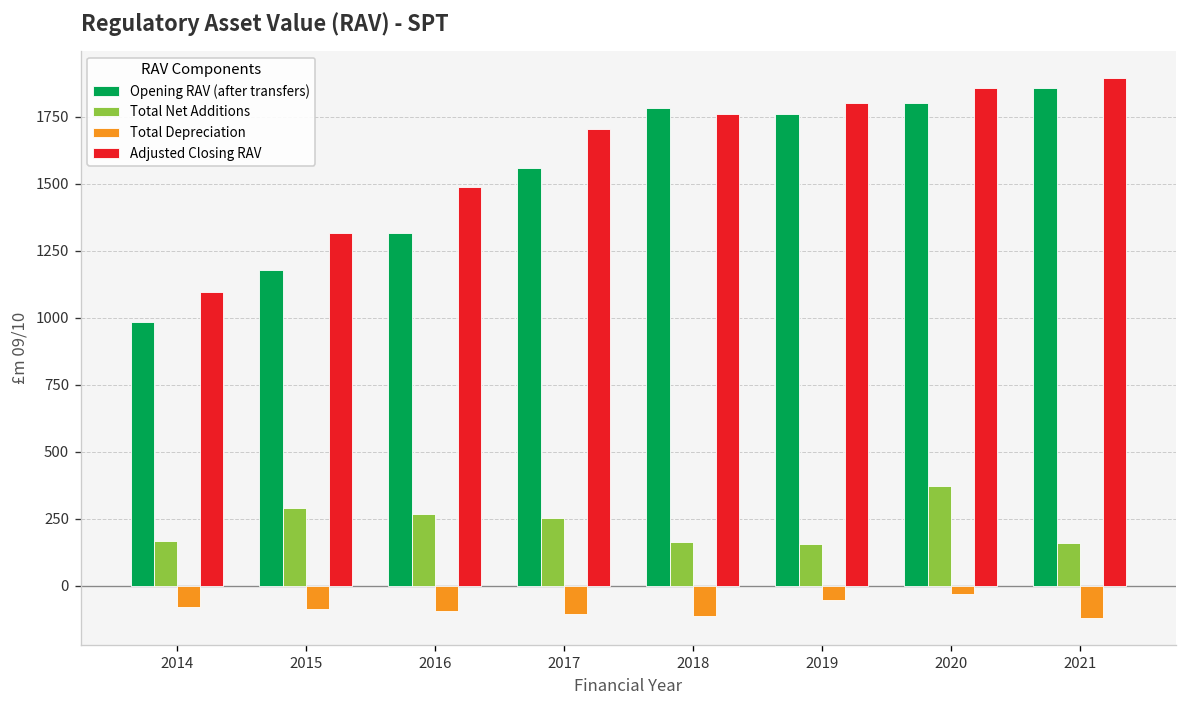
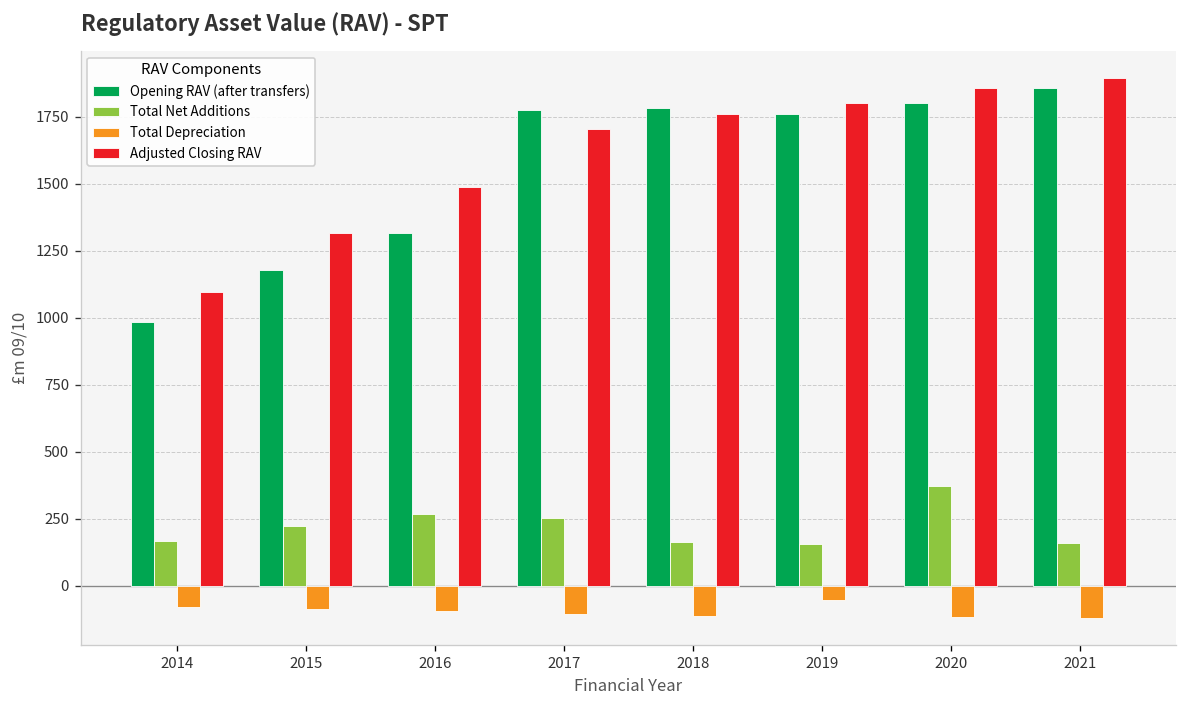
  {
    "Opening RAV (after transfers)": {
      "2014": 980,
      "2015": 1180,
      "2016": 1310,
-     "2017": 1560,
+     "2017": 1770,
      "2018": 1780,
      "2019": 1760,
      "2020": 1800,
      "2021": 1860
    },
    "Total Net Additions": {
      "2014": 170,
-     "2015": 290,
+     "2015": 220,
      "2016": 270,
      "2017": 250,
      "2018": 160,
      "2019": 160,
      "2020": 370,
      "2021": 160
    },
    "Total Depreciation": {
      "2014": -80,
      "2015": -90,
      "2016": -90,
      "2017": -110,
      "2018": -110,
      "2019": -50,
-     "2020": -30,
+     "2020": -120,
      "2021": -120
    },
    "Adjusted Closing RAV": {
      "2014": 1100,
      "2015": 1310,
      "2016": 1490,
      "2017": 1700,
      "2018": 1760,
      "2019": 1800,
      "2020": 1860,
      "2021": 1890
    }
  }
